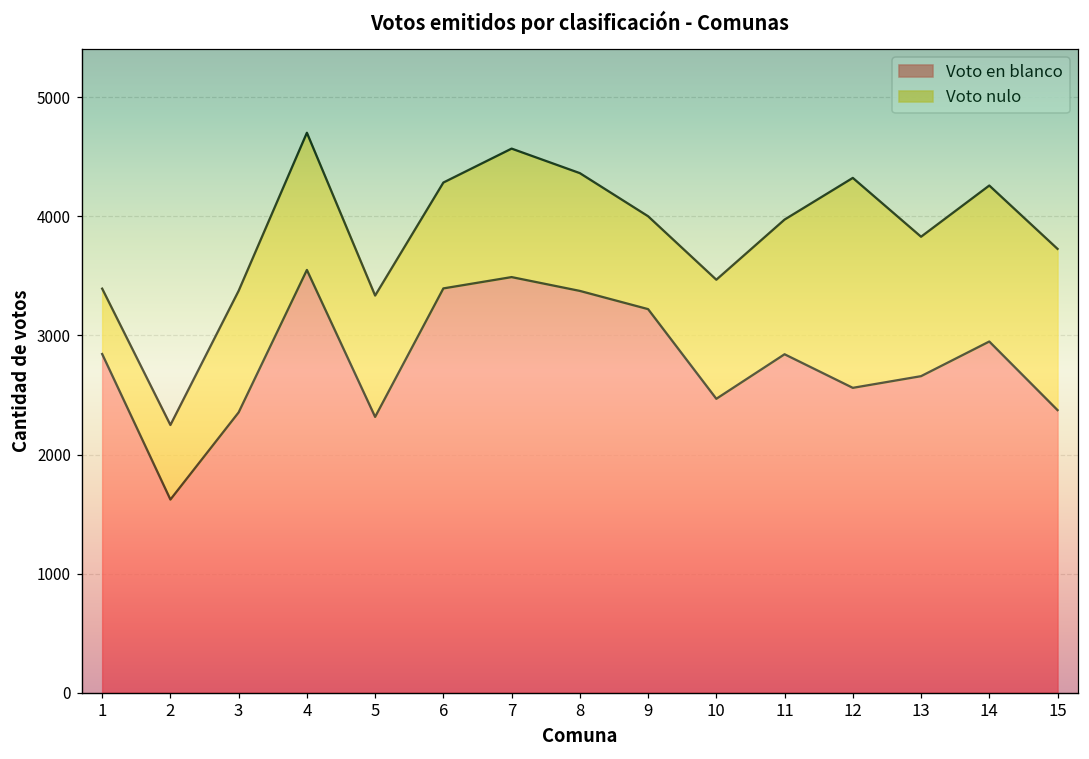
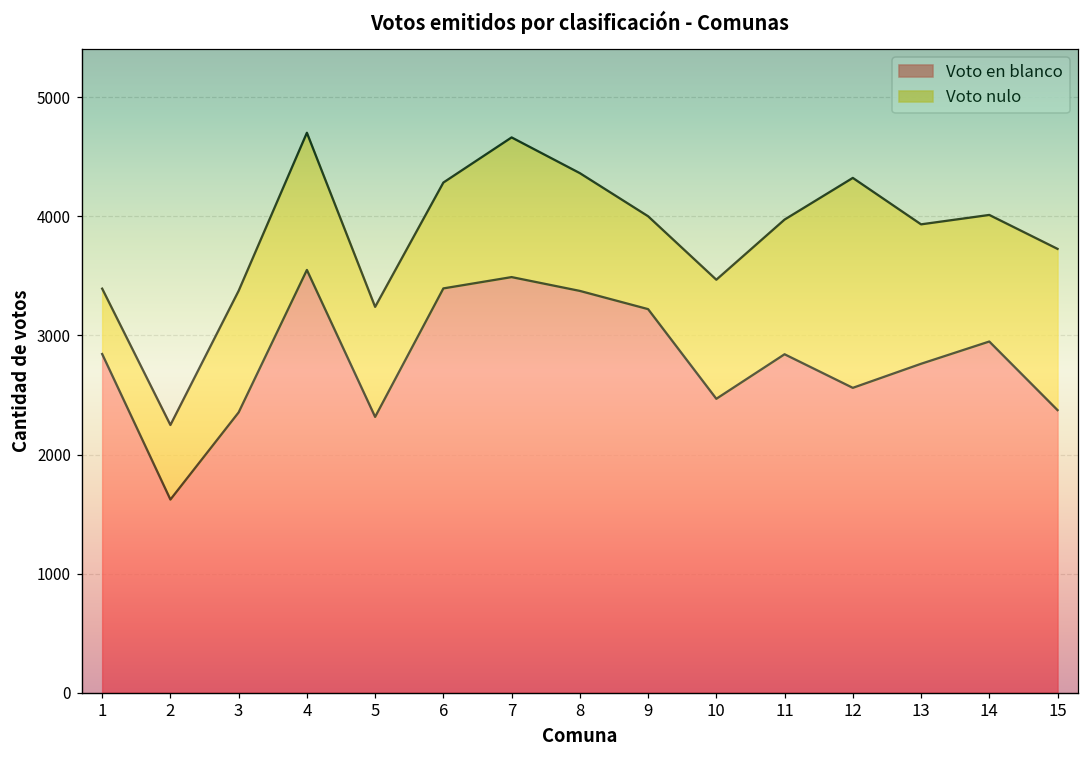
  {
    "Voto en blanco": {
      "1": 2840,
      "2": 1620,
      "3": 2350,
      "4": 3550,
      "5": 2320,
      "6": 3400,
      "7": 3490,
      "8": 3370,
      "9": 3220,
      "10": 2470,
      "11": 2840,
      "12": 2560,
-     "13": 2660,
+     "13": 2760,
      "14": 2950,
      "15": 2370
    },
    "Voto nulo": {
      "1": 550,
      "2": 630,
      "3": 1020,
      "4": 1150,
-     "5": 1020,
+     "5": 920,
      "6": 890,
-     "7": 1080,
+     "7": 1170,
      "8": 990,
      "9": 780,
      "10": 1000,
      "11": 1130,
      "12": 1760,
      "13": 1170,
-     "14": 1310,
+     "14": 1060,
      "15": 1350
    }
  }
